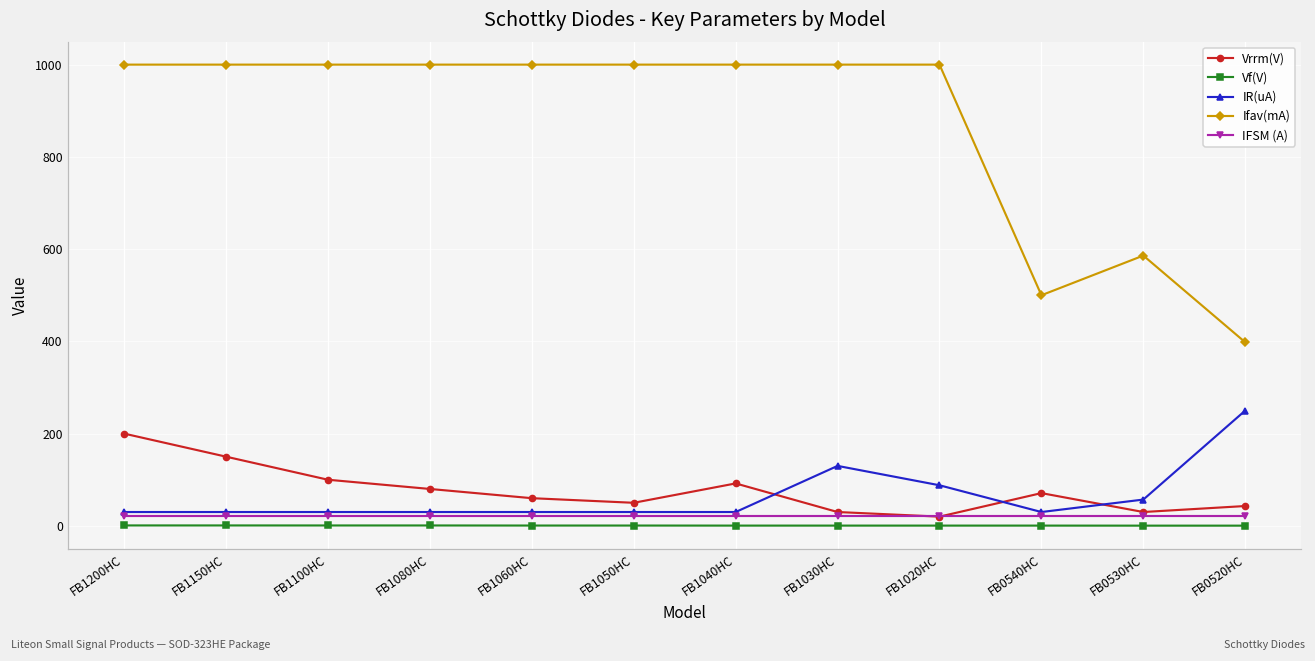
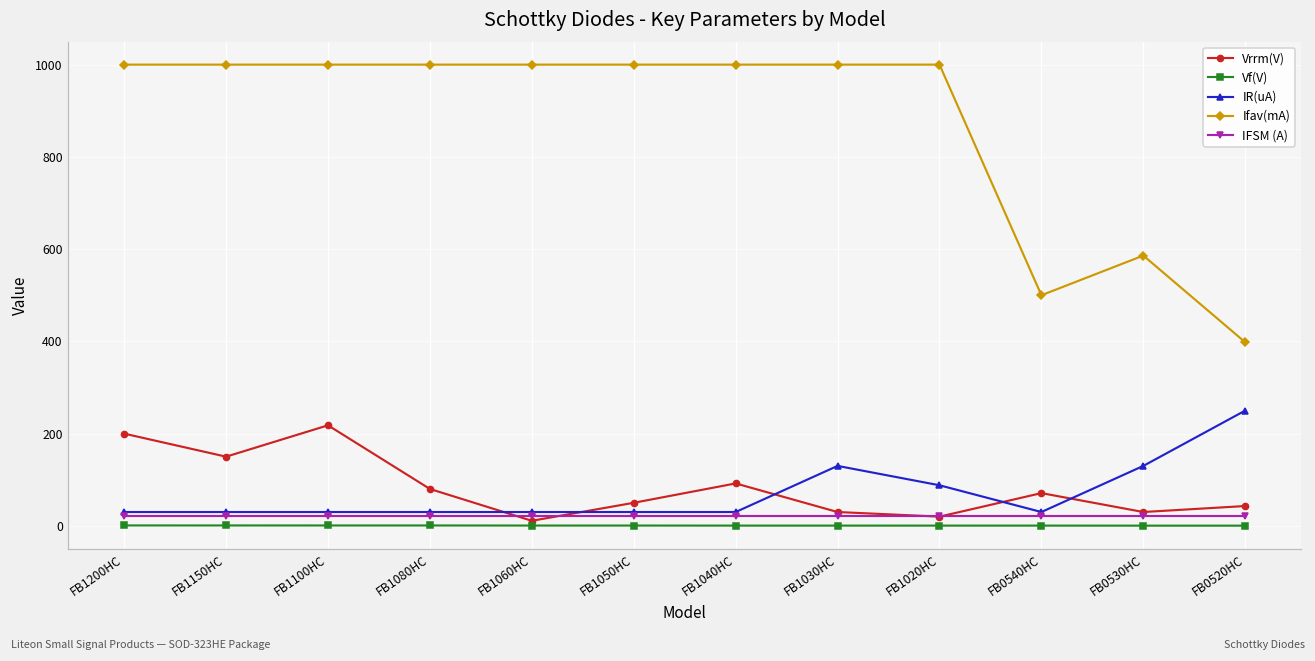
  {
    "Vrrm(V)": {
      "FB1200HC": 200,
      "FB1150HC": 150,
-     "FB1100HC": 100,
+     "FB1100HC": 220,
      "FB1080HC": 80,
-     "FB1060HC": 60,
+     "FB1060HC": 10,
      "FB1050HC": 50,
      "FB1040HC": 90,
      "FB1030HC": 30,
      "FB0540HC": 70,
      "FB0530HC": 30,
      "FB0520HC": 40
    },
    "Vf(V)": {
      "FB1200HC": 0,
      "FB1150HC": 0,
      "FB1100HC": 0,
      "FB1080HC": 0,
      "FB1060HC": 0,
      "FB1050HC": 0,
      "FB1040HC": 0,
      "FB1030HC": 0,
      "FB1020HC": 0,
      "FB0540HC": 0,
      "FB0530HC": 0,
      "FB0520HC": 0
    },
    "IR(uA)": {
      "FB1200HC": 30,
      "FB1150HC": 30,
      "FB1100HC": 30,
      "FB1080HC": 30,
      "FB1060HC": 30,
      "FB1050HC": 30,
      "FB1040HC": 30,
      "FB1030HC": 130,
      "FB1020HC": 90,
      "FB0540HC": 30,
-     "FB0530HC": 60,
+     "FB0530HC": 130,
      "FB0520HC": 250
    },
    "Ifav(mA)": {
      "FB1200HC": 1000,
      "FB1150HC": 1000,
      "FB1100HC": 1000,
      "FB1080HC": 1000,
      "FB1060HC": 1000,
      "FB1050HC": 1000,
      "FB1040HC": 1000,
      "FB1030HC": 1000,
      "FB1020HC": 1000,
      "FB0540HC": 500,
      "FB0530HC": 590,
      "FB0520HC": 400
    },
    "IFSM (A)": {
      "FB1200HC": 20,
      "FB1150HC": 20,
      "FB1100HC": 20,
      "FB1080HC": 20,
      "FB1060HC": 20,
      "FB1050HC": 20,
      "FB1040HC": 20,
      "FB1030HC": 20,
      "FB0540HC": 20,
      "FB0530HC": 20,
      "FB0520HC": 20
    }
  }
